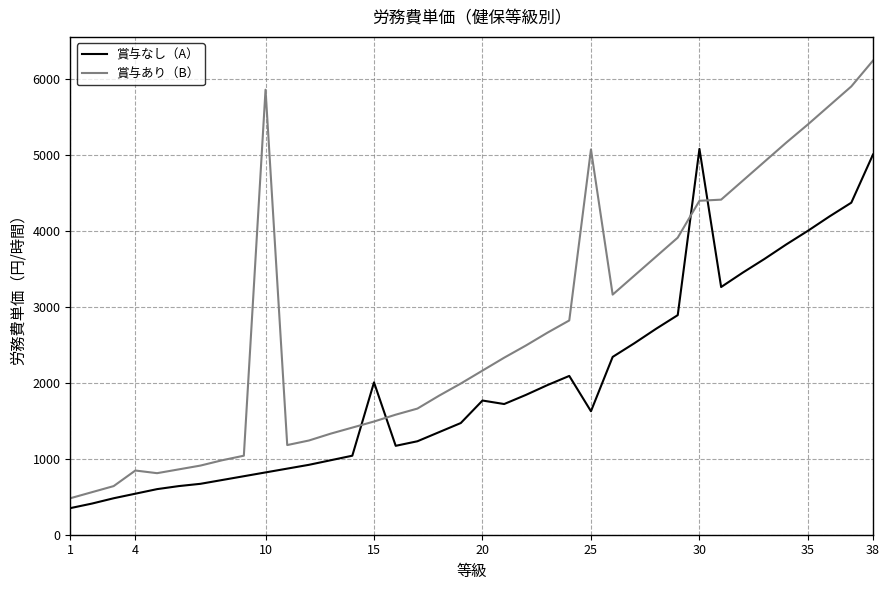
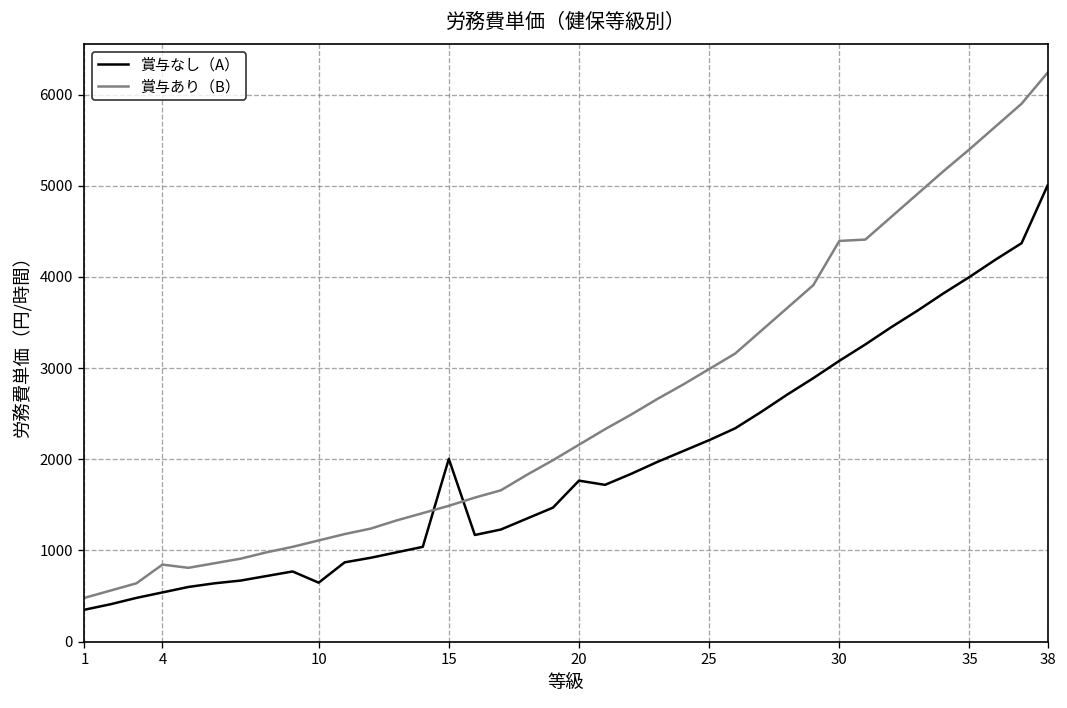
  {
    "賞与なし（A）": {
      "1": 400,
      "4": 500,
-     "10": 800,
+     "10": 600,
      "15": 2000,
      "20": 1800,
-     "25": 1600,
-     "30": 5100,
+     "25": 2200,
+     "30": 3100,
      "35": 4000,
      "38": 5000
    },
    "賞与あり（B）": {
      "1": 500,
      "4": 800,
-     "10": 5900,
+     "10": 1100,
      "15": 1500,
      "20": 2200,
-     "25": 5100,
+     "25": 3000,
      "30": 4400,
      "35": 5400,
      "38": 6200
    }
  }
